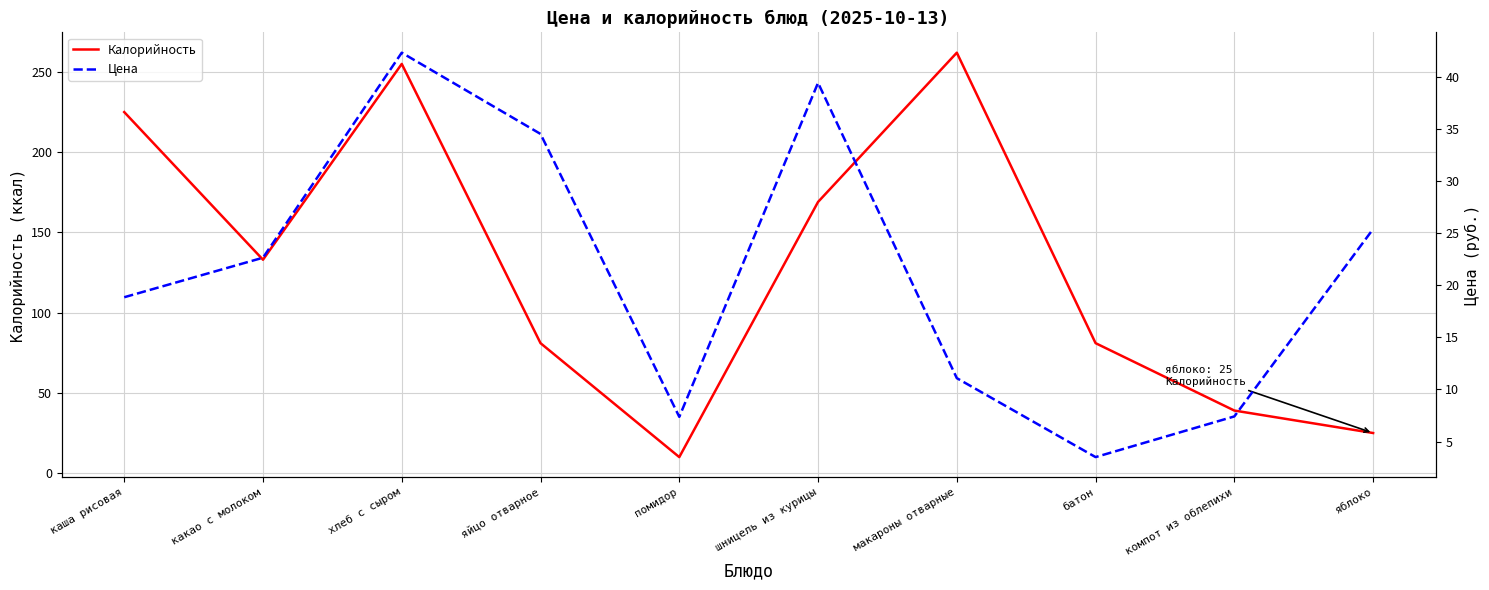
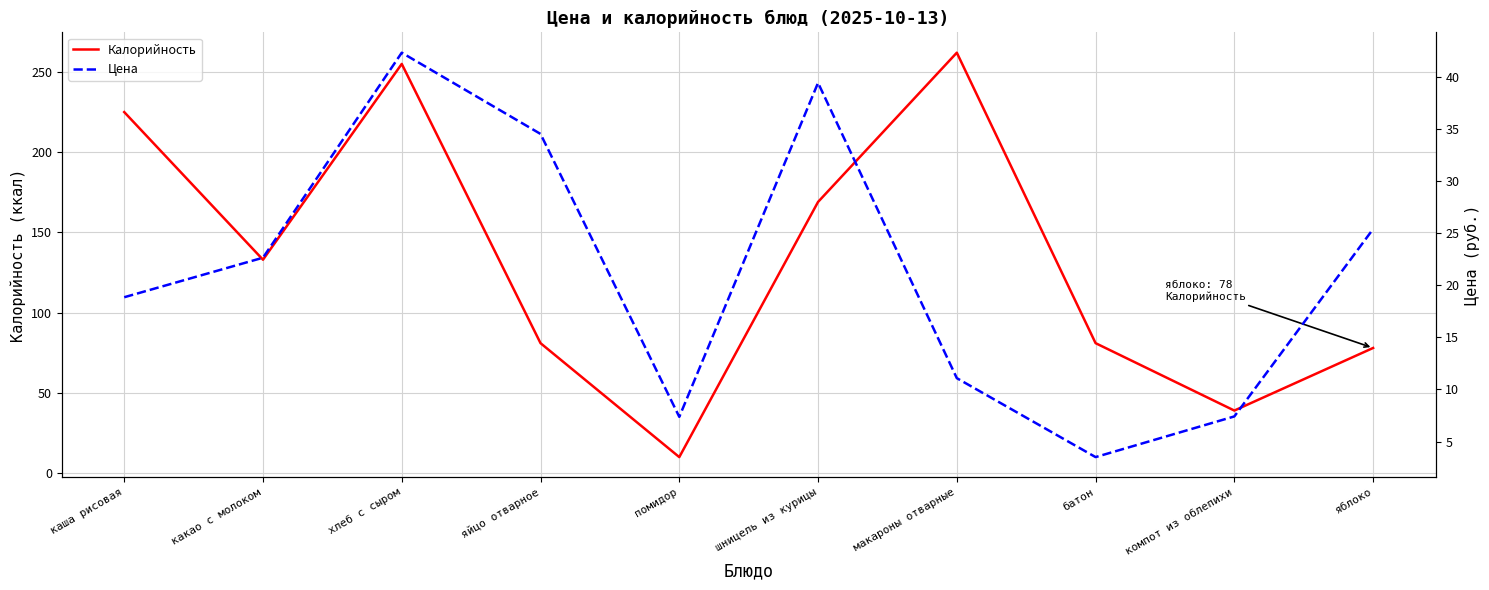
  {
    "Калорийность": {
-     "яблоко": 25
+     "яблоко": 78
    }
  }
